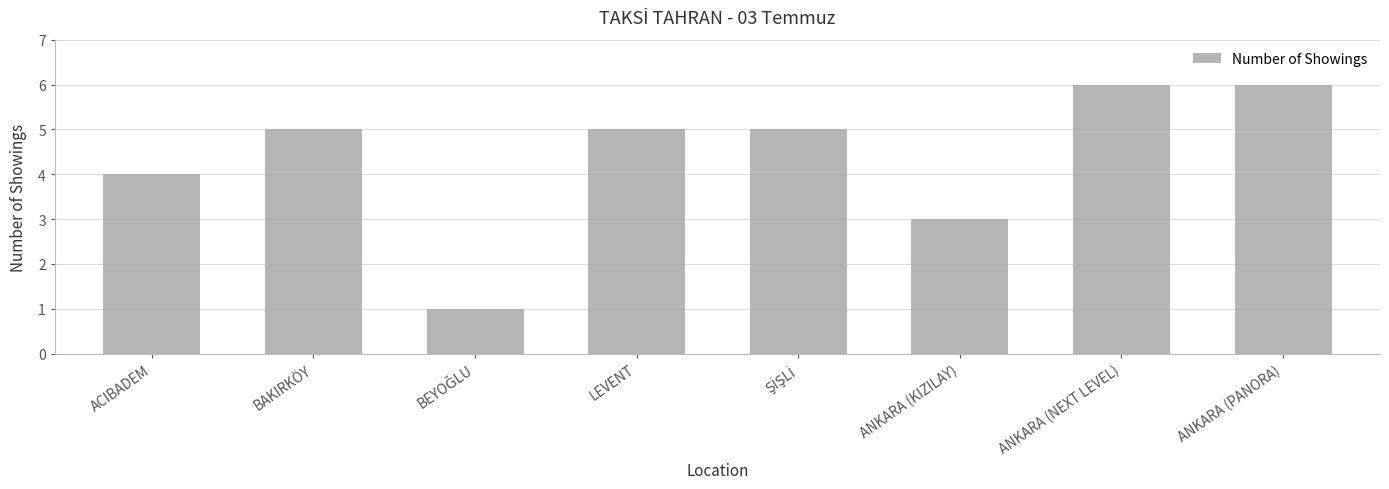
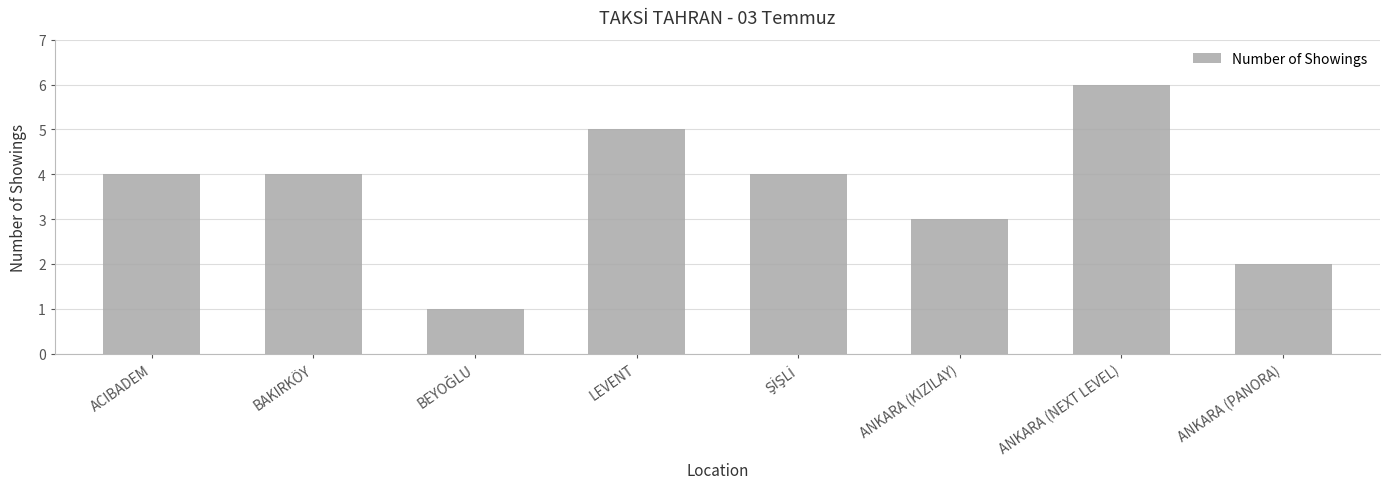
  {
    "ACIBADEM": 4,
-   "BAKIRKÖY": 5,
+   "BAKIRKÖY": 4,
    "BEYOĞLU": 1,
    "LEVENT": 5,
-   "ŞİŞLİ": 5,
+   "ŞİŞLİ": 4,
    "ANKARA (KIZILAY)": 3,
    "ANKARA (NEXT LEVEL)": 6,
-   "ANKARA (PANORA)": 6
+   "ANKARA (PANORA)": 2
  }
